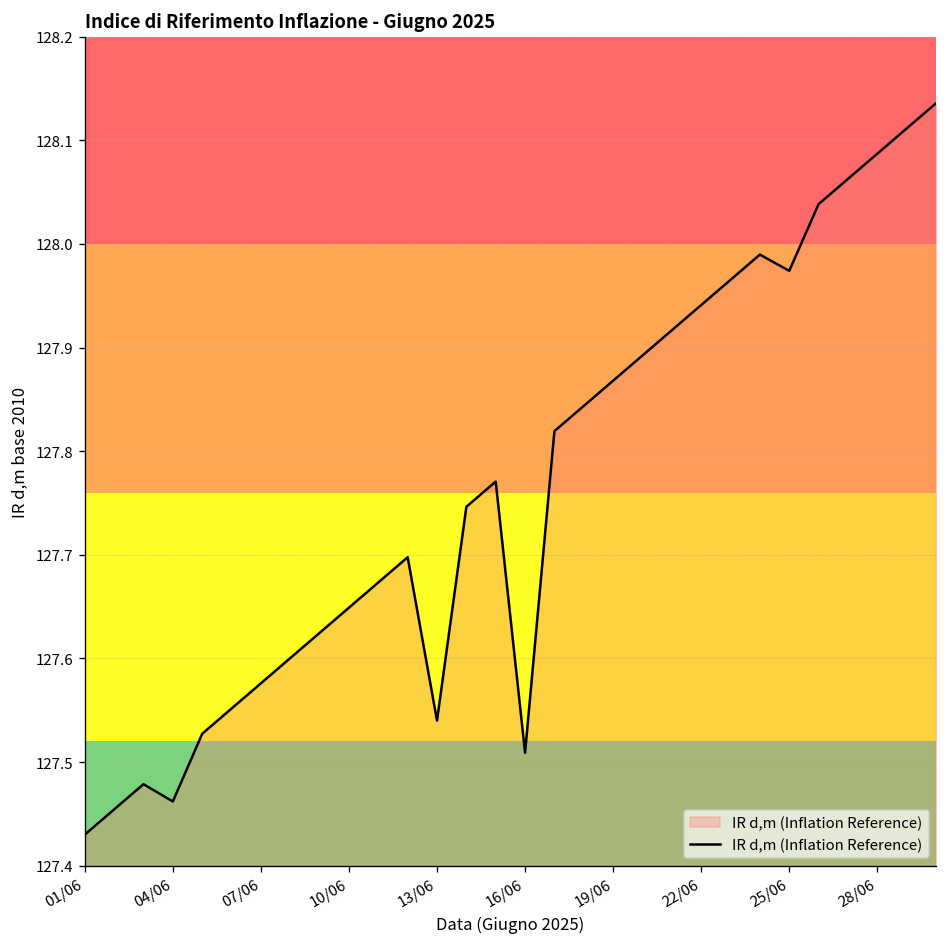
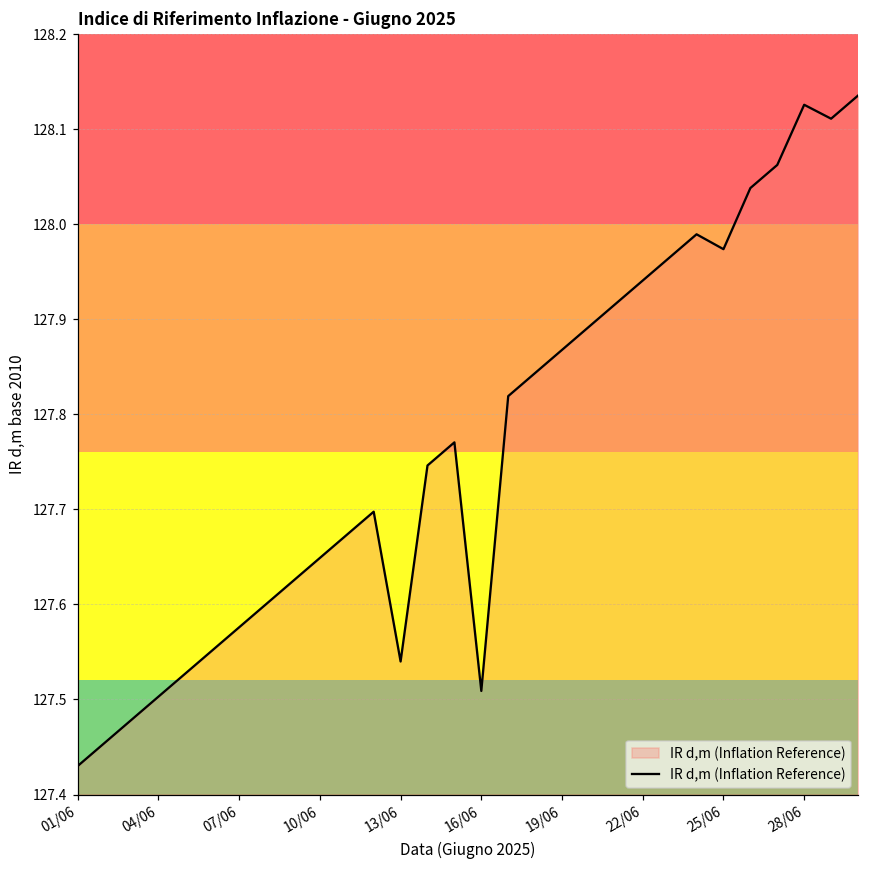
  {
    "01/06": 127.43,
-   "04/06": 127.46,
+   "04/06": 127.50,
    "07/06": 127.58,
    "10/06": 127.65,
    "13/06": 127.54,
    "16/06": 127.51,
    "19/06": 127.87,
    "22/06": 127.94,
    "25/06": 127.97,
-   "28/06": 128.09
+   "28/06": 128.13
  }
